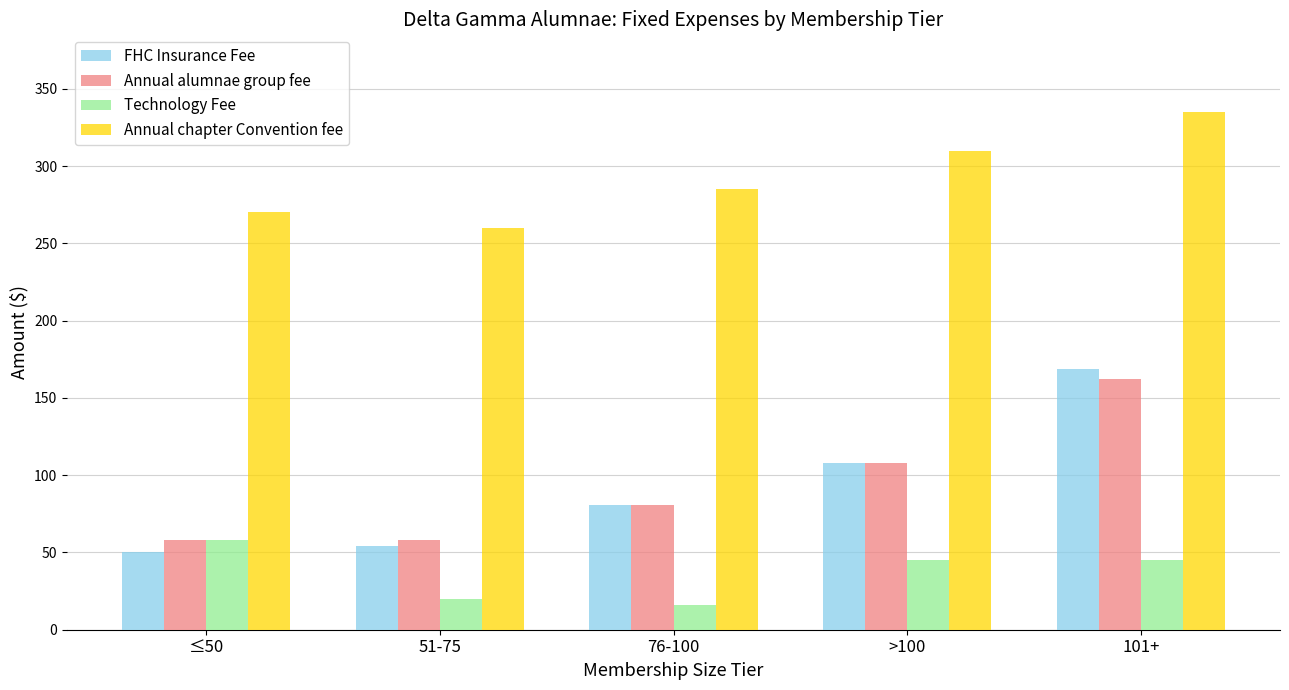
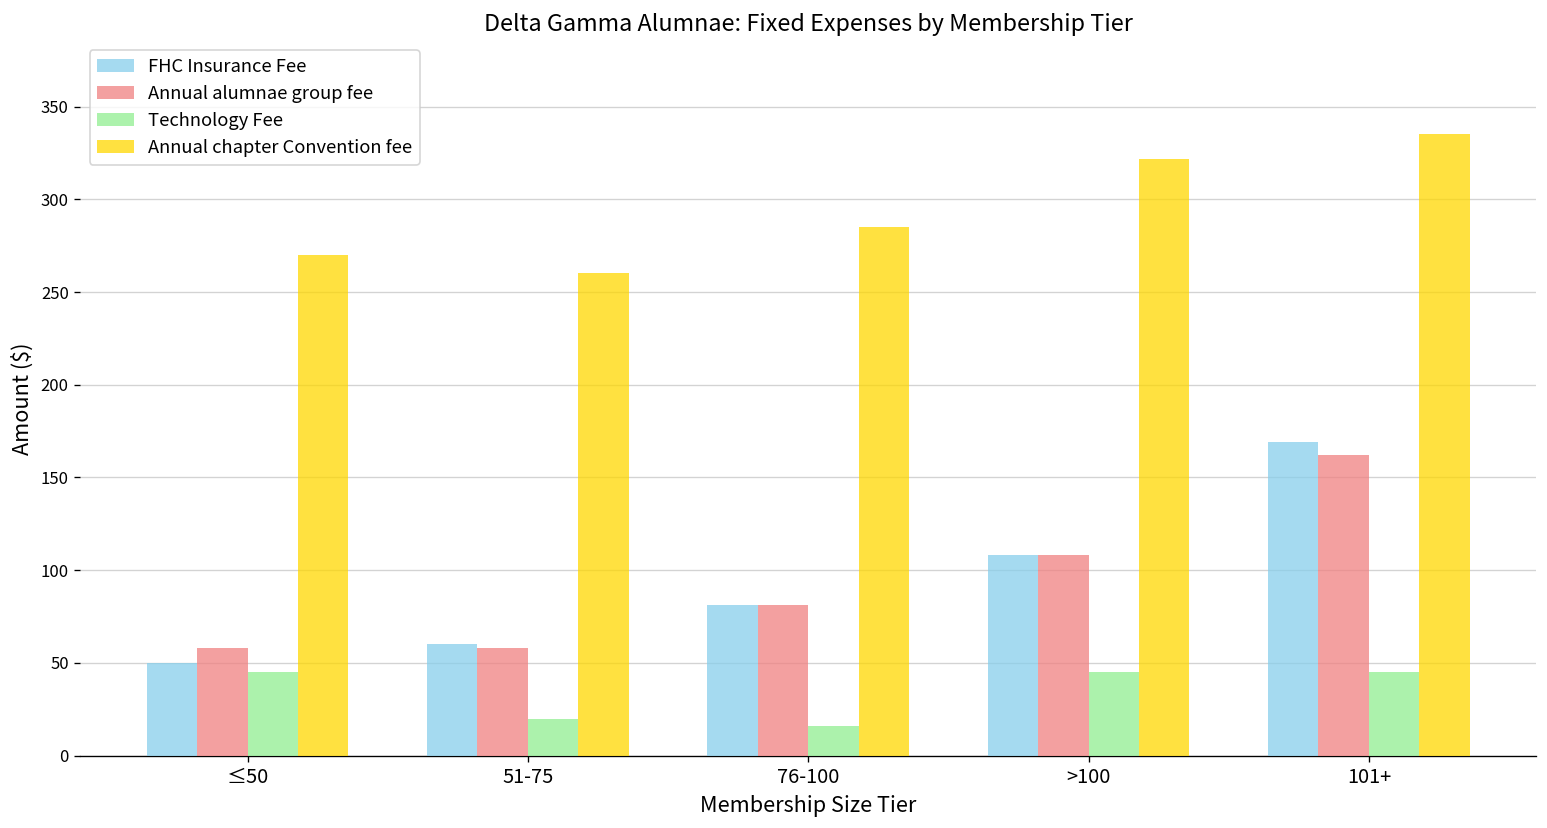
  {
    "FHC Insurance Fee": {
      "≤50": 50,
-     "51-75": 54,
+     "51-75": 60,
      "76-100": 81,
      ">100": 108,
      "101+": 169
    },
    "Annual alumnae group fee": {
      "≤50": 58,
      "51-75": 58,
      "76-100": 81,
      ">100": 108,
      "101+": 162
    },
    "Technology Fee": {
-     "≤50": 58,
+     "≤50": 45,
      "51-75": 20,
      "76-100": 16,
      ">100": 45,
      "101+": 45
    },
    "Annual chapter Convention fee": {
      "≤50": 270,
      "51-75": 260,
      "76-100": 285,
-     ">100": 310,
+     ">100": 322,
      "101+": 335
    }
  }
